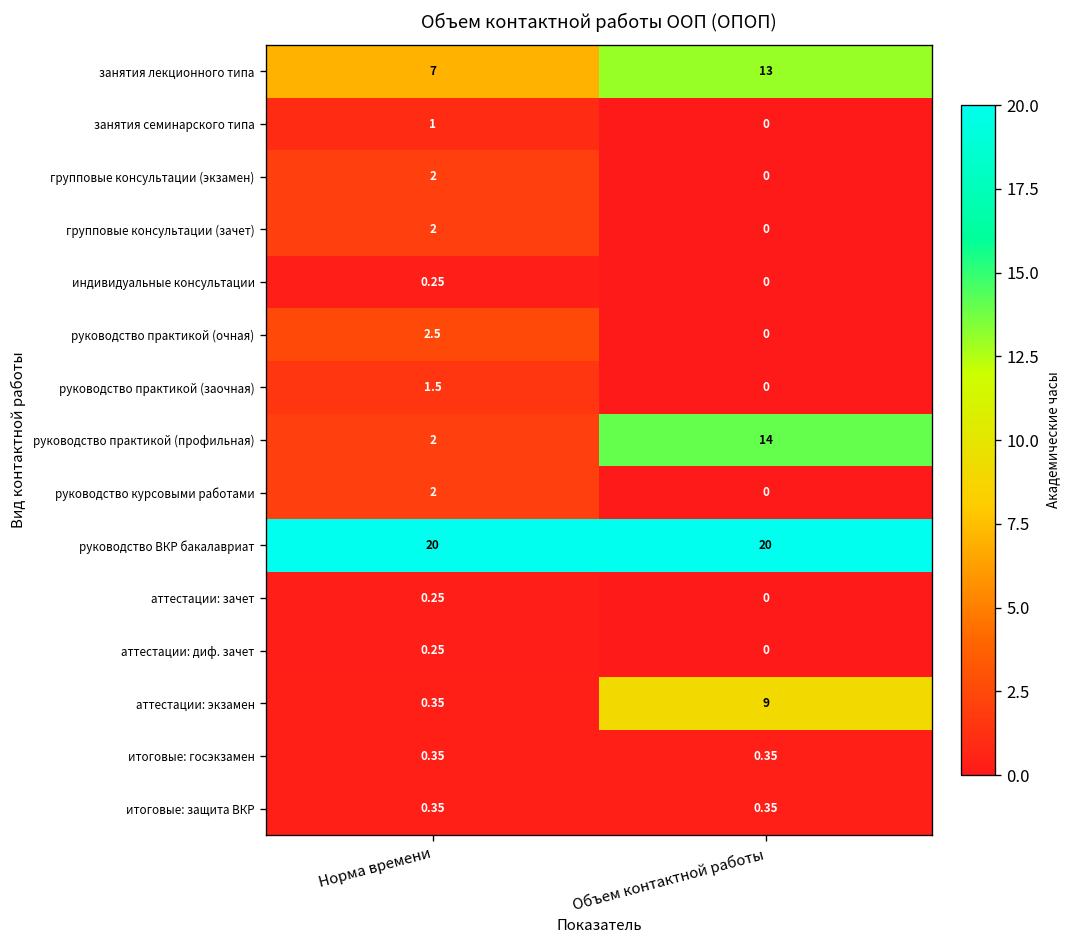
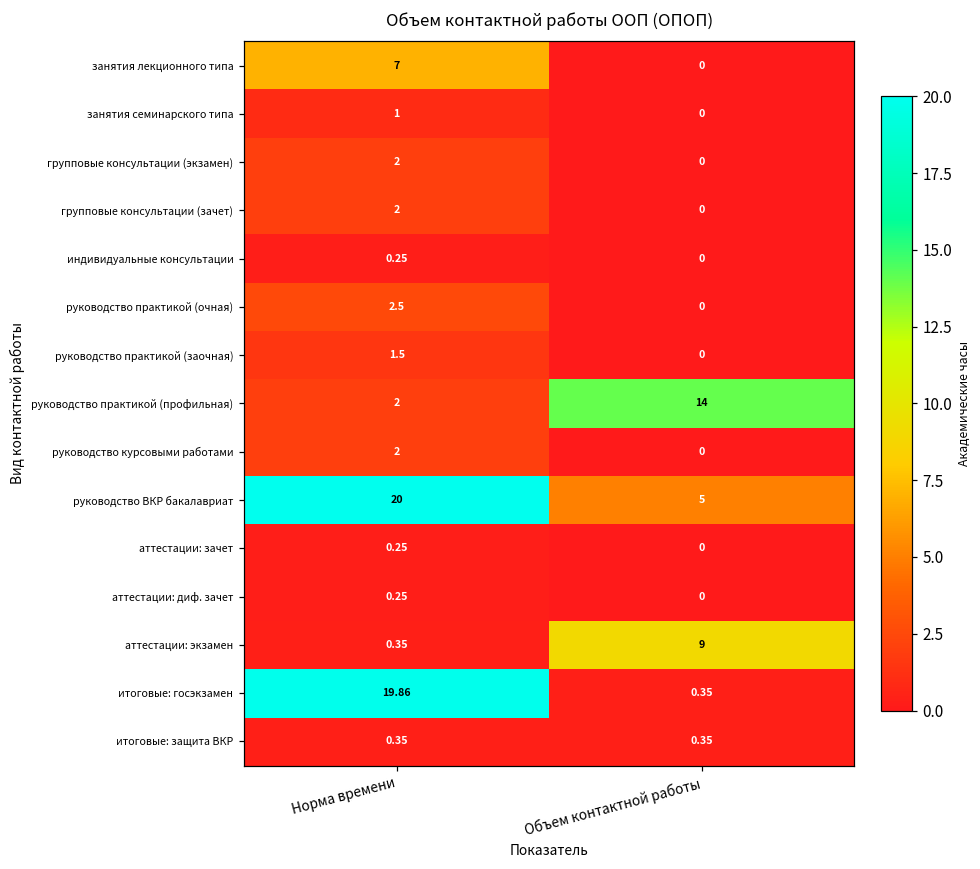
  {
    "занятия лекционного типа": {
      "Норма времени": 7,
-     "Объем контактной работы": 13
+     "Объем контактной работы": 0
    },
    "занятия семинарского типа": {
      "Норма времени": 1,
      "Объем контактной работы": 0
    },
    "групповые консультации (экзамен)": {
      "Норма времени": 2,
      "Объем контактной работы": 0
    },
    "групповые консультации (зачет)": {
      "Норма времени": 2,
      "Объем контактной работы": 0
    },
    "индивидуальные консультации": {
      "Норма времени": 0.25,
      "Объем контактной работы": 0
    },
    "руководство практикой (очная)": {
      "Норма времени": 2.5,
      "Объем контактной работы": 0
    },
    "руководство практикой (заочная)": {
      "Норма времени": 1.5,
      "Объем контактной работы": 0
    },
    "руководство практикой (профильная)": {
      "Норма времени": 2,
      "Объем контактной работы": 14
    },
    "руководство курсовыми работами": {
      "Норма времени": 2,
      "Объем контактной работы": 0
    },
    "руководство ВКР бакалавриат": {
      "Норма времени": 20,
-     "Объем контактной работы": 20
+     "Объем контактной работы": 5
    },
    "аттестации: зачет": {
      "Норма времени": 0.25,
      "Объем контактной работы": 0
    },
    "аттестации: диф. зачет": {
      "Норма времени": 0.25,
      "Объем контактной работы": 0
    },
    "аттестации: экзамен": {
      "Норма времени": 0.35,
      "Объем контактной работы": 9
    },
    "итоговые: госэкзамен": {
-     "Норма времени": 0.35,
+     "Норма времени": 19.86,
      "Объем контактной работы": 0.35
    },
    "итоговые: защита ВКР": {
      "Норма времени": 0.35,
      "Объем контактной работы": 0.35
    }
  }
